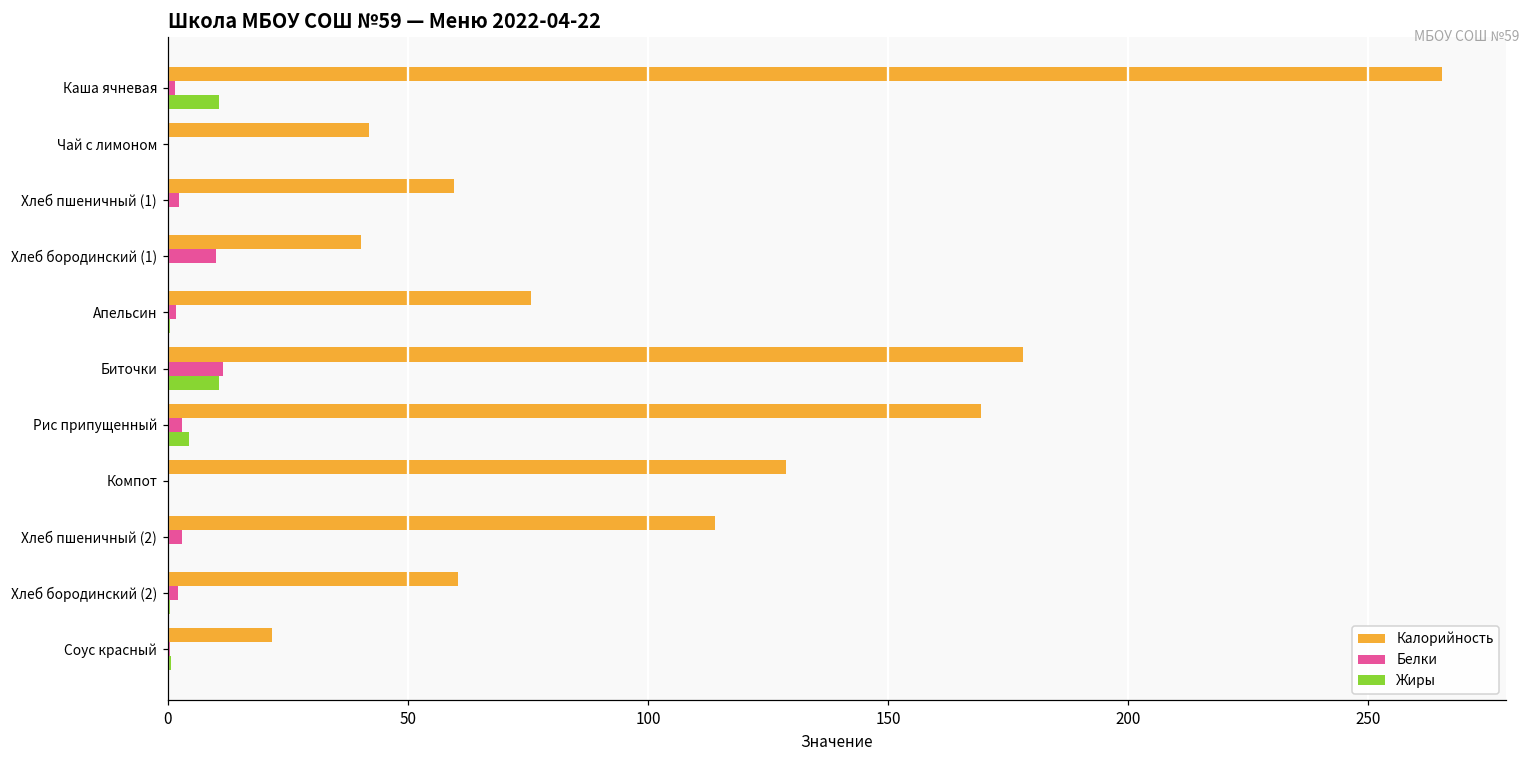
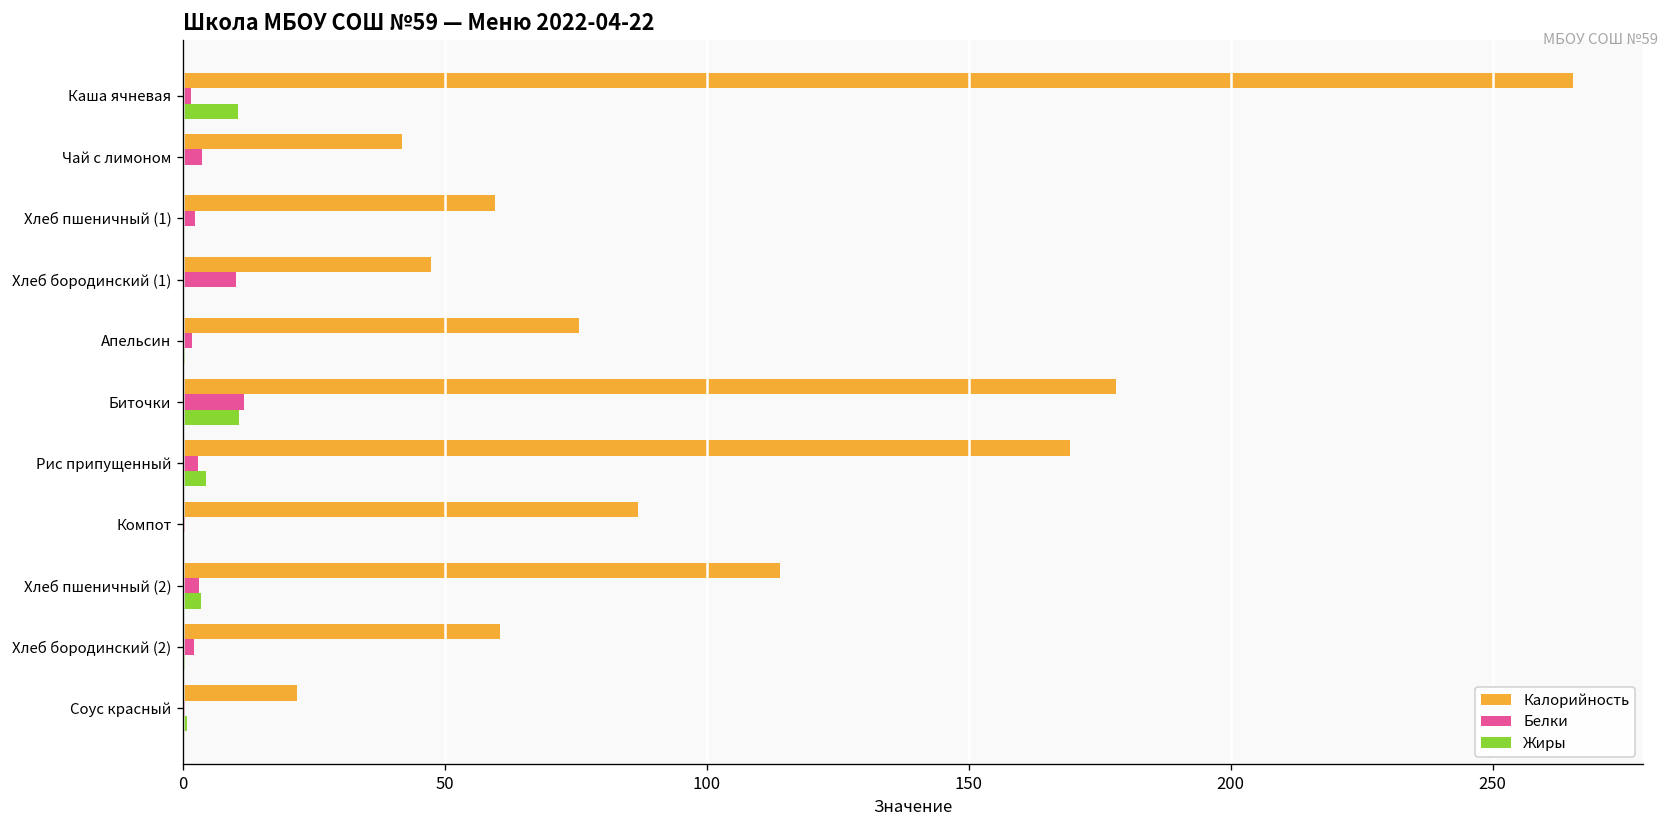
  {
    "Калорийность": {
      "Каша ячневая": 265,
      "Чай с лимоном": 42,
      "Хлеб пшеничный (1)": 60,
-     "Хлеб бородинский (1)": 40,
+     "Хлеб бородинский (1)": 47,
      "Апельсин": 76,
      "Биточки": 178,
      "Рис припущенный": 169,
-     "Компот": 129,
+     "Компот": 87,
      "Хлеб пшеничный (2)": 114,
      "Хлеб бородинский (2)": 61,
      "Соус красный": 22
    },
    "Белки": {
      "Каша ячневая": 2,
-     "Чай с лимоном": 0,
+     "Чай с лимоном": 4,
      "Хлеб пшеничный (1)": 2,
      "Хлеб бородинский (1)": 10,
      "Апельсин": 2,
      "Биточки": 12,
      "Рис припущенный": 3,
      "Хлеб пшеничный (2)": 3,
      "Хлеб бородинский (2)": 2
    },
    "Жиры": {
      "Каша ячневая": 11,
      "Биточки": 11,
      "Рис припущенный": 4,
      "Компот": 0,
-     "Хлеб пшеничный (2)": 0,
+     "Хлеб пшеничный (2)": 3,
      "Соус красный": 1
    }
  }
